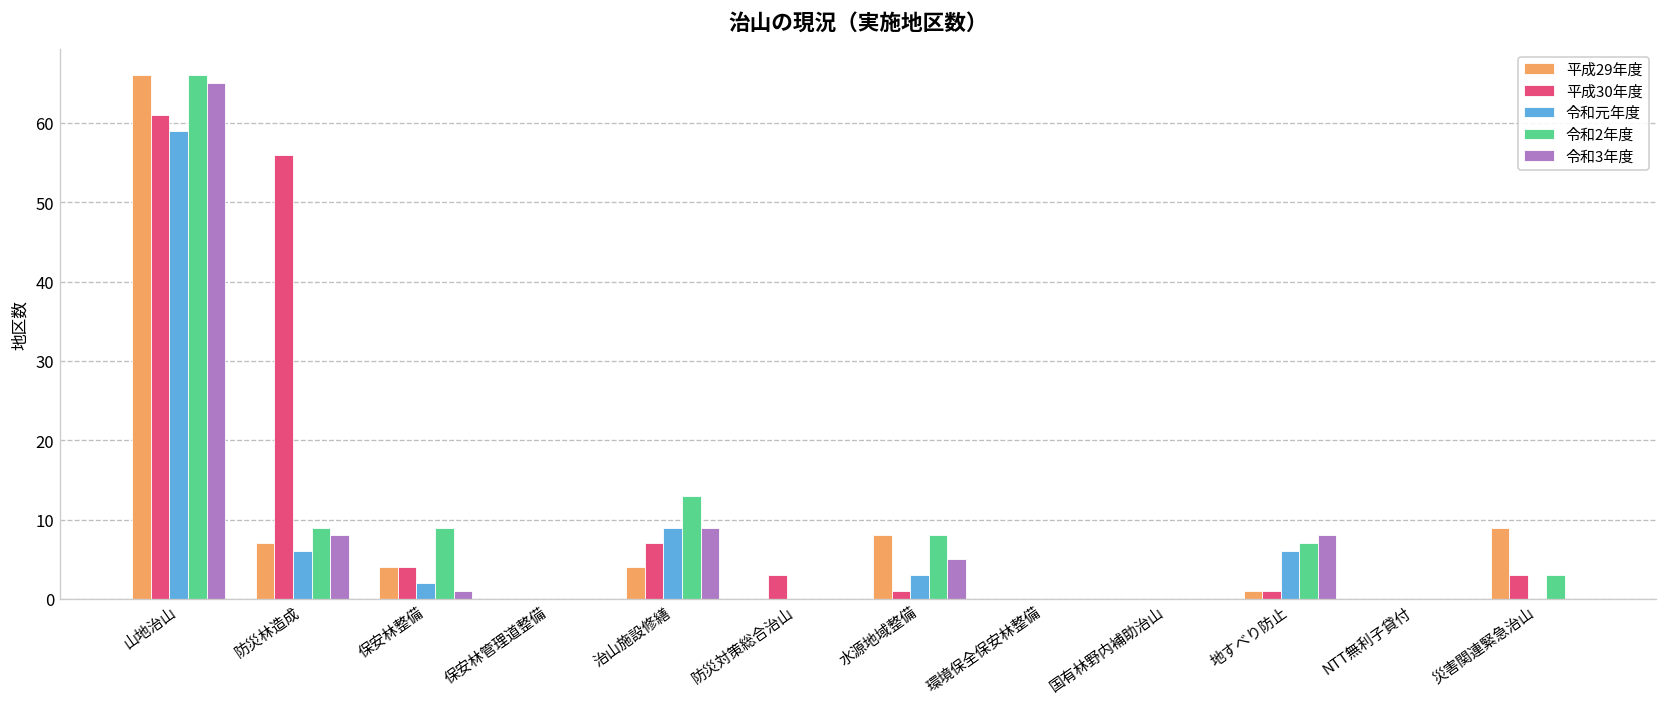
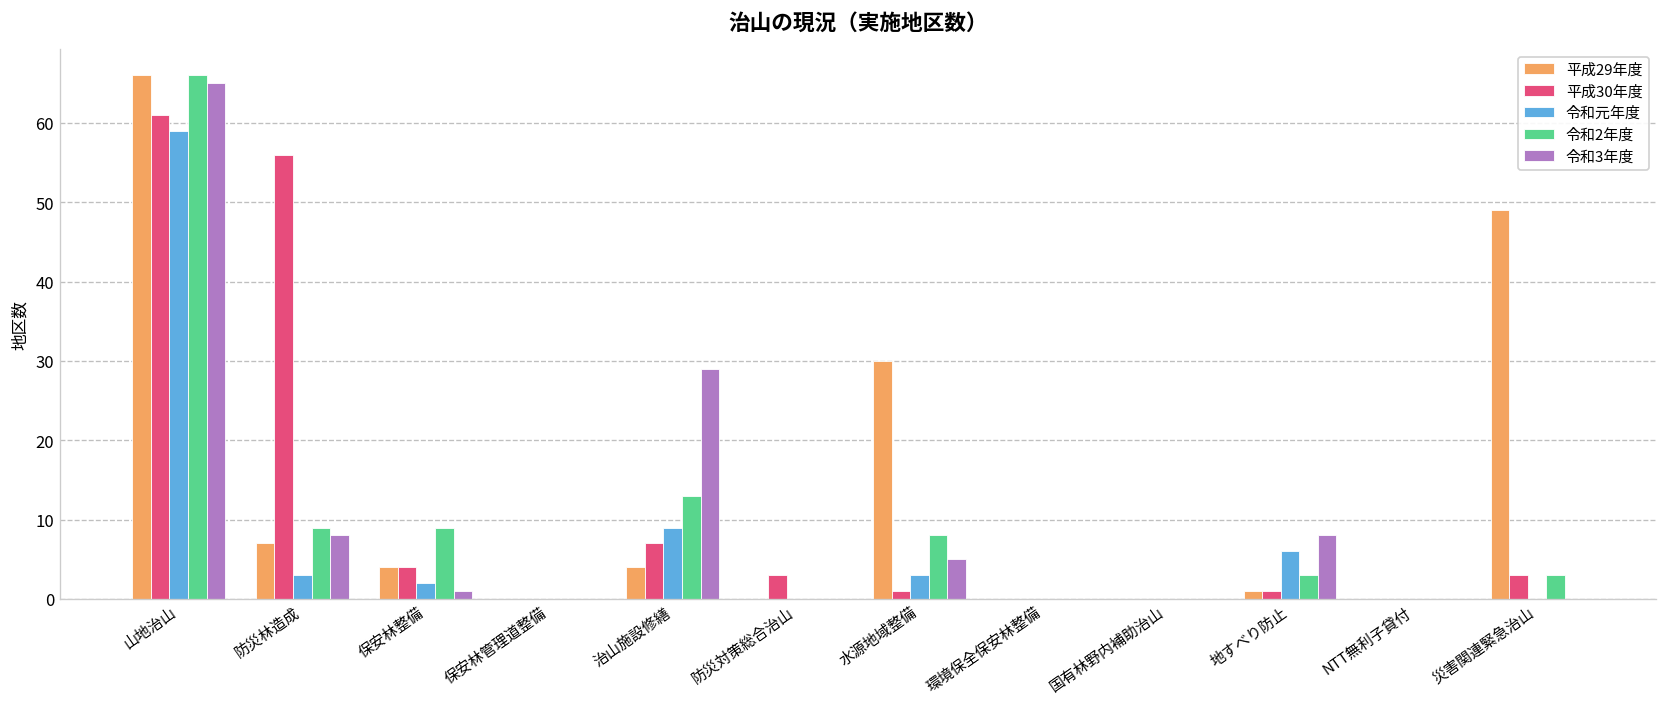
  {
    "平成29年度": {
      "山地治山": 66,
      "防災林造成": 7,
      "保安林整備": 4,
      "保安林管理道整備": 0,
      "治山施設修繕": 4,
      "防災対策総合治山": 0,
-     "水源地域整備": 8,
+     "水源地域整備": 30,
      "環境保全保安林整備": 0,
      "国有林野内補助治山": 0,
      "地すべり防止": 1,
      "NTT無利子貸付": 0,
-     "災害関連緊急治山": 9
+     "災害関連緊急治山": 49
    },
    "平成30年度": {
      "山地治山": 61,
      "防災林造成": 56,
      "保安林整備": 4,
      "保安林管理道整備": 0,
      "治山施設修繕": 7,
      "防災対策総合治山": 3,
      "水源地域整備": 1,
      "環境保全保安林整備": 0,
      "国有林野内補助治山": 0,
      "地すべり防止": 1,
      "NTT無利子貸付": 0,
      "災害関連緊急治山": 3
    },
    "令和元年度": {
      "山地治山": 59,
-     "防災林造成": 6,
+     "防災林造成": 3,
      "保安林整備": 2,
      "保安林管理道整備": 0,
      "治山施設修繕": 9,
      "防災対策総合治山": 0,
      "水源地域整備": 3,
      "環境保全保安林整備": 0,
      "国有林野内補助治山": 0,
      "地すべり防止": 6,
      "NTT無利子貸付": 0,
      "災害関連緊急治山": 0
    },
    "令和2年度": {
      "山地治山": 66,
      "防災林造成": 9,
      "保安林整備": 9,
      "保安林管理道整備": 0,
      "治山施設修繕": 13,
      "防災対策総合治山": 0,
      "水源地域整備": 8,
      "環境保全保安林整備": 0,
      "国有林野内補助治山": 0,
-     "地すべり防止": 7,
+     "地すべり防止": 3,
      "NTT無利子貸付": 0,
      "災害関連緊急治山": 3
    },
    "令和3年度": {
      "山地治山": 65,
      "防災林造成": 8,
      "保安林整備": 1,
      "保安林管理道整備": 0,
-     "治山施設修繕": 9,
+     "治山施設修繕": 29,
      "防災対策総合治山": 0,
      "水源地域整備": 5,
      "環境保全保安林整備": 0,
      "国有林野内補助治山": 0,
      "地すべり防止": 8,
      "NTT無利子貸付": 0,
      "災害関連緊急治山": 0
    }
  }
